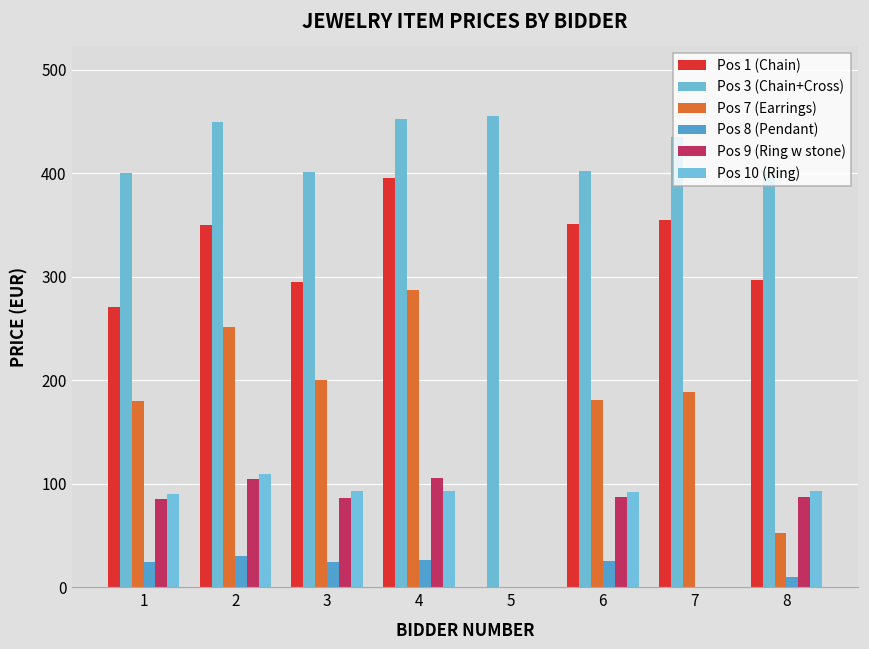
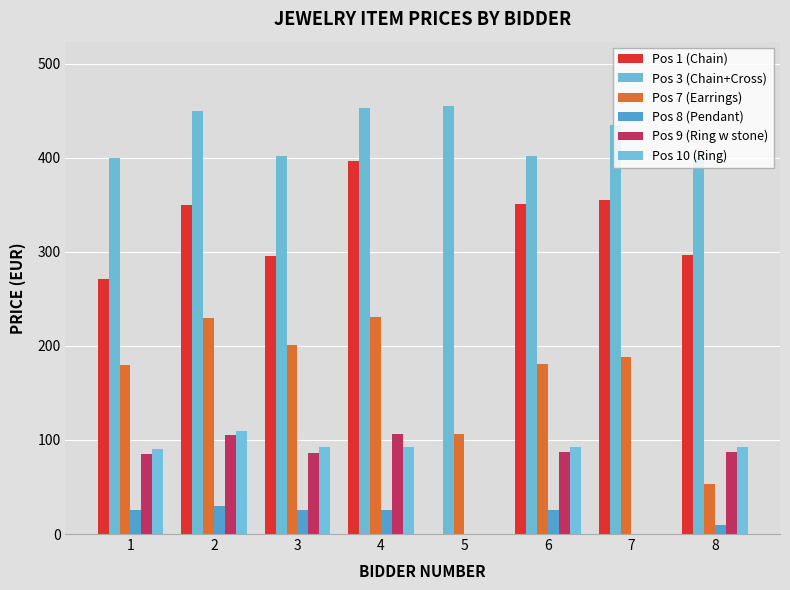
  {
    "Pos 7 (Earrings)": {
      "1": 180,
-     "2": 250,
+     "2": 230,
      "3": 200,
-     "4": 290,
-     "5": 0,
+     "4": 230,
+     "5": 110,
      "6": 180,
      "7": 190,
      "8": 50
    }
  }
